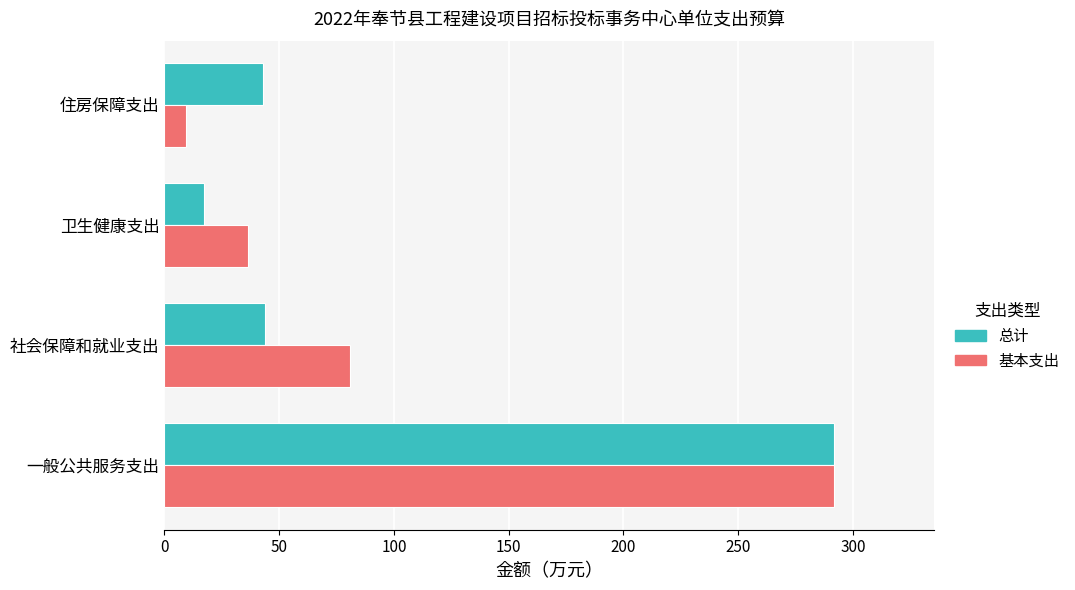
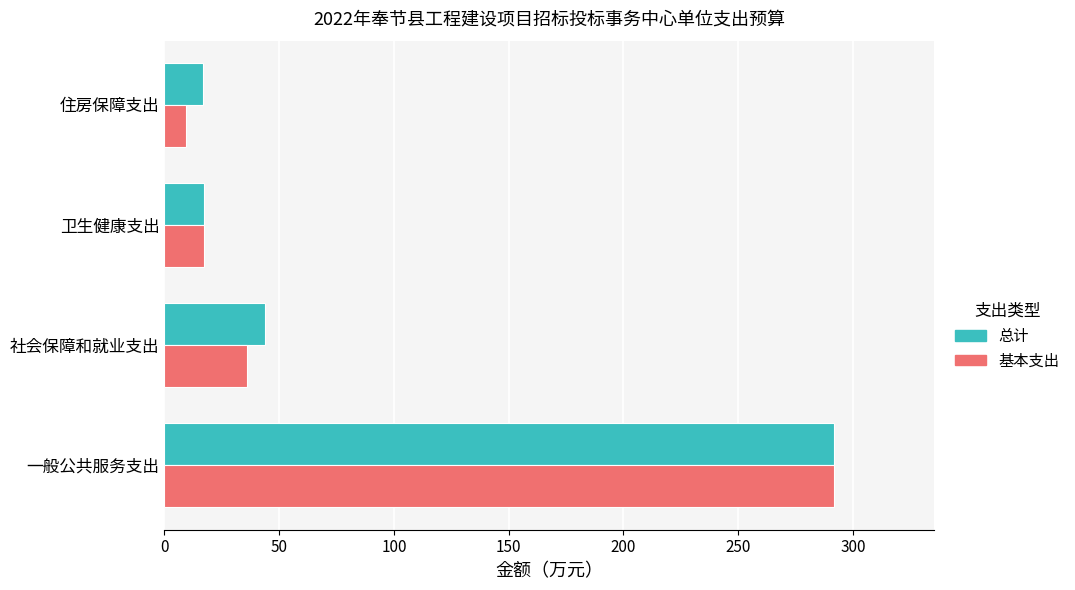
  {
    "总计": {
-     "住房保障支出": 43,
+     "住房保障支出": 17,
      "卫生健康支出": 17,
      "社会保障和就业支出": 44,
      "一般公共服务支出": 292
    },
    "基本支出": {
      "住房保障支出": 9,
-     "卫生健康支出": 36,
-     "社会保障和就业支出": 81,
+     "卫生健康支出": 17,
+     "社会保障和就业支出": 36,
      "一般公共服务支出": 292
    }
  }
